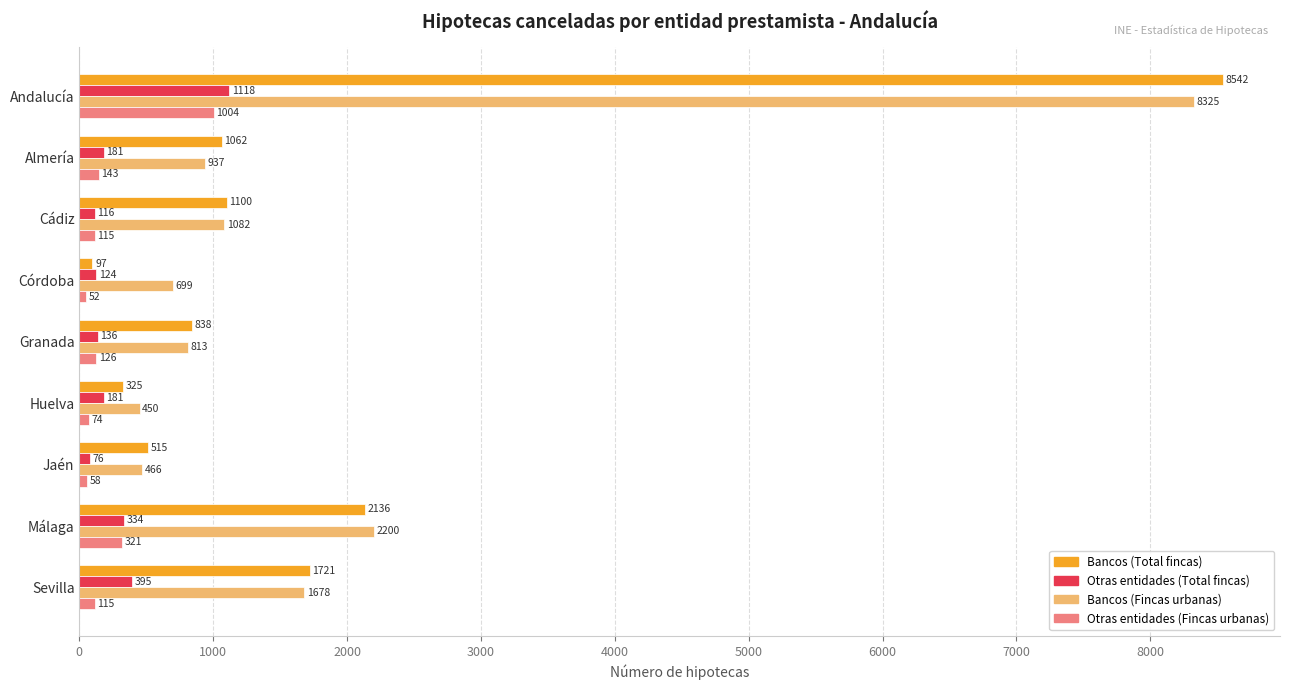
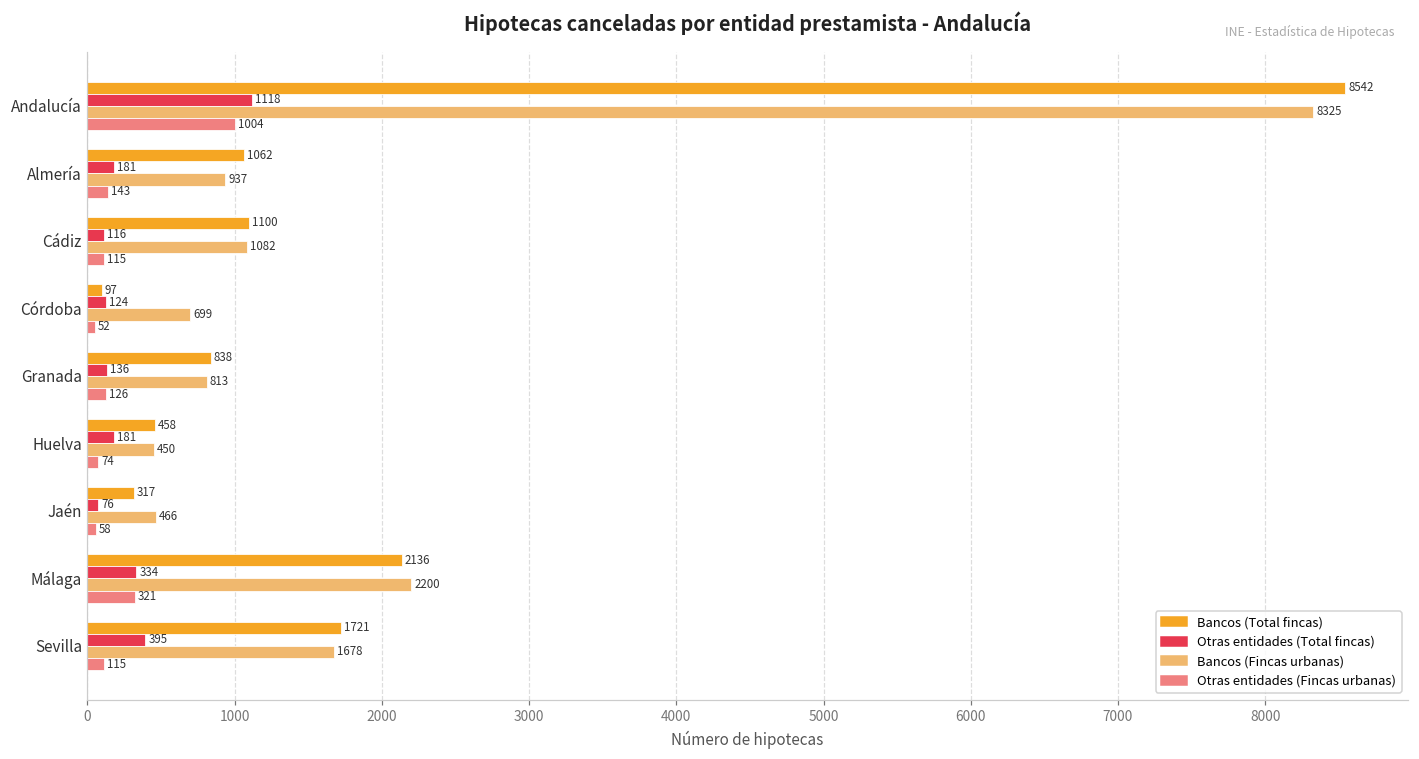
  {
    "Bancos (Total fincas)": {
      "Andalucía": 8542,
      "Almería": 1062,
      "Cádiz": 1100,
      "Córdoba": 97,
      "Granada": 838,
-     "Huelva": 325,
-     "Jaén": 515,
+     "Huelva": 458,
+     "Jaén": 317,
      "Málaga": 2136,
      "Sevilla": 1721
    },
    "Otras entidades (Total fincas)": {
      "Andalucía": 1118,
      "Almería": 181,
      "Cádiz": 116,
      "Córdoba": 124,
      "Granada": 136,
      "Huelva": 181,
      "Jaén": 76,
      "Málaga": 334,
      "Sevilla": 395
    }
  }
